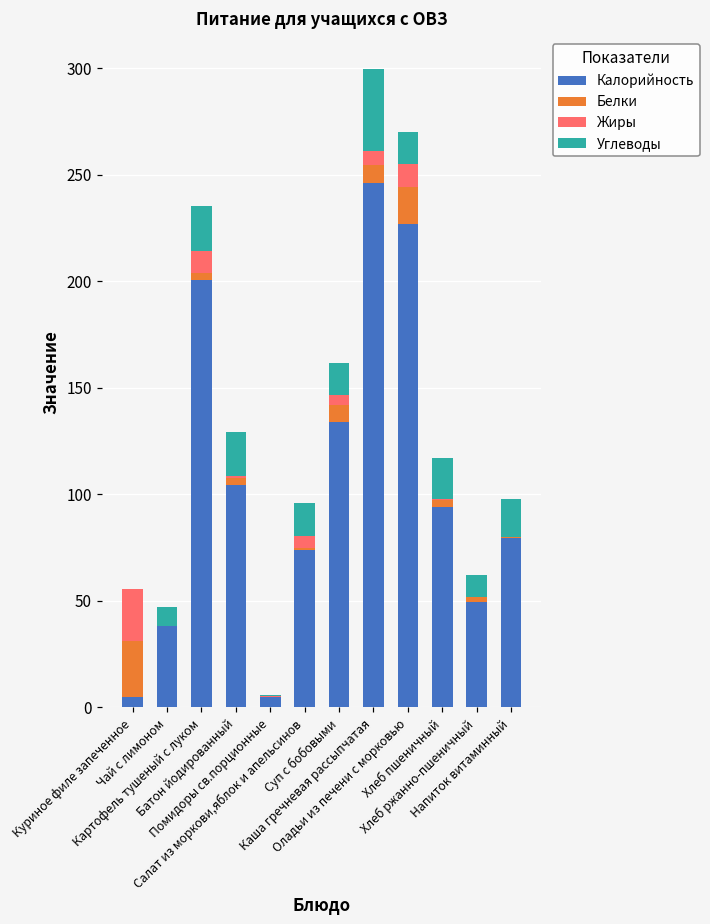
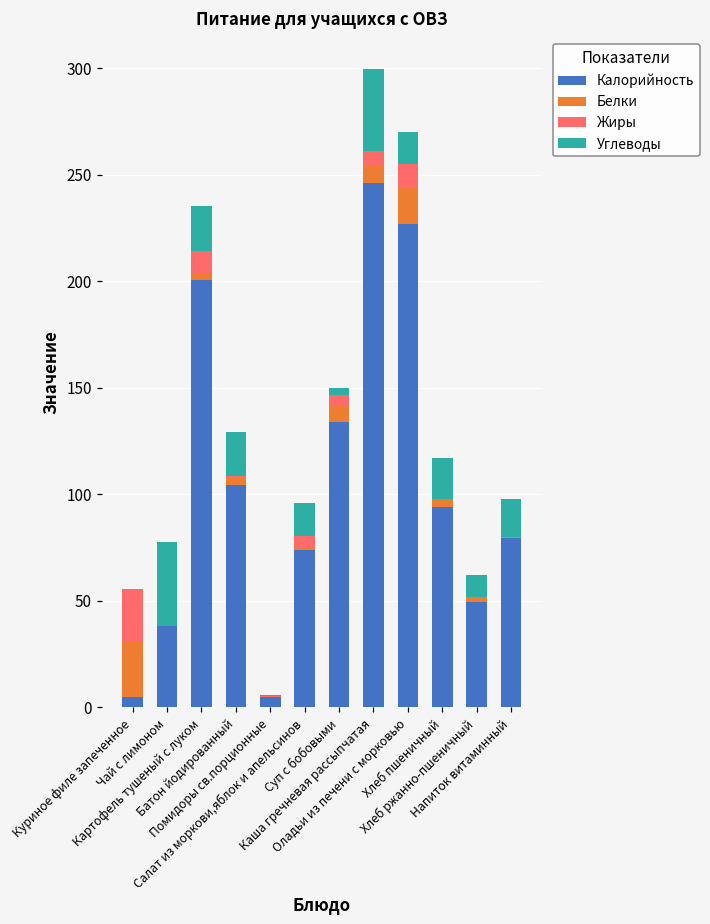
  {
    "Калорийность": {
      "Куриное филе запеченное": 5,
      "Чай с лимоном": 38,
      "Картофель тушеный с луком": 201,
      "Батон йодированный": 104,
      "Помидоры св.порционные": 5,
      "Салат из моркови,яблок и апельсинов": 74,
      "Суп с бобовыми": 134,
      "Каша гречневая рассыпчатая": 246,
      "Оладьи из печени с морковью": 227,
      "Хлеб пшеничный": 94,
      "Хлеб ржанно-пшеничный": 50,
      "Напиток витаминный": 79
    },
    "Белки": {
      "Куриное филе запеченное": 26,
      "Картофель тушеный с луком": 3,
      "Батон йодированный": 3,
      "Суп с бобовыми": 8,
      "Каша гречневая рассыпчатая": 8,
      "Оладьи из печени с морковью": 17,
      "Хлеб пшеничный": 3,
      "Хлеб ржанно-пшеничный": 2
    },
    "Жиры": {
      "Куриное филе запеченное": 25,
      "Картофель тушеный с луком": 11,
      "Салат из моркови,яблок и апельсинов": 6,
      "Суп с бобовыми": 5,
      "Каша гречневая рассыпчатая": 7,
      "Оладьи из печени с морковью": 11
    },
    "Углеводы": {
      "Куриное филе запеченное": 0,
-     "Чай с лимоном": 9,
+     "Чай с лимоном": 40,
      "Картофель тушеный с луком": 21,
      "Батон йодированный": 21,
      "Салат из моркови,яблок и апельсинов": 16,
-     "Суп с бобовыми": 15,
+     "Суп с бобовыми": 4,
      "Каша гречневая рассыпчатая": 38,
      "Оладьи из печени с морковью": 15,
      "Хлеб пшеничный": 19,
      "Хлеб ржанно-пшеничный": 10,
      "Напиток витаминный": 18
    }
  }
